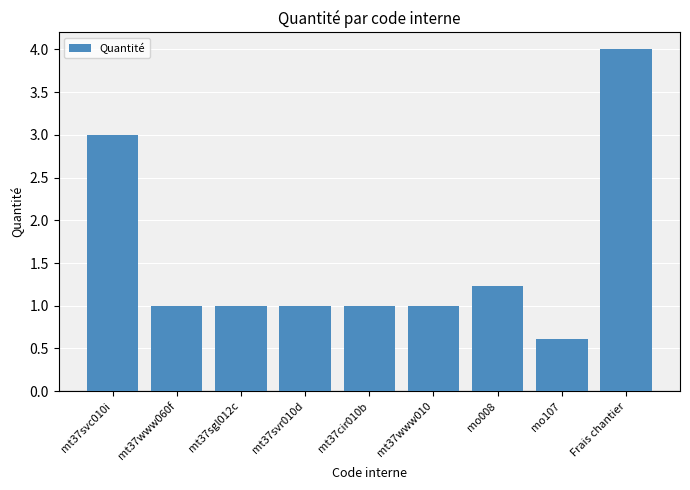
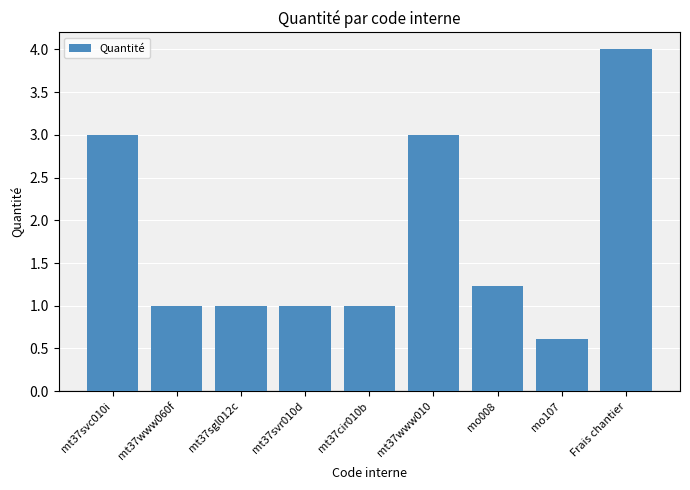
  {
    "mt37svc010i": 3,
    "mt37www060f": 1,
    "mt37sgl012c": 1,
    "mt37svr010d": 1,
    "mt37cir010b": 1,
-   "mt37www010": 1,
+   "mt37www010": 3,
    "mo008": 1.2,
    "mo107": 0.6,
    "Frais chantier": 4
  }
